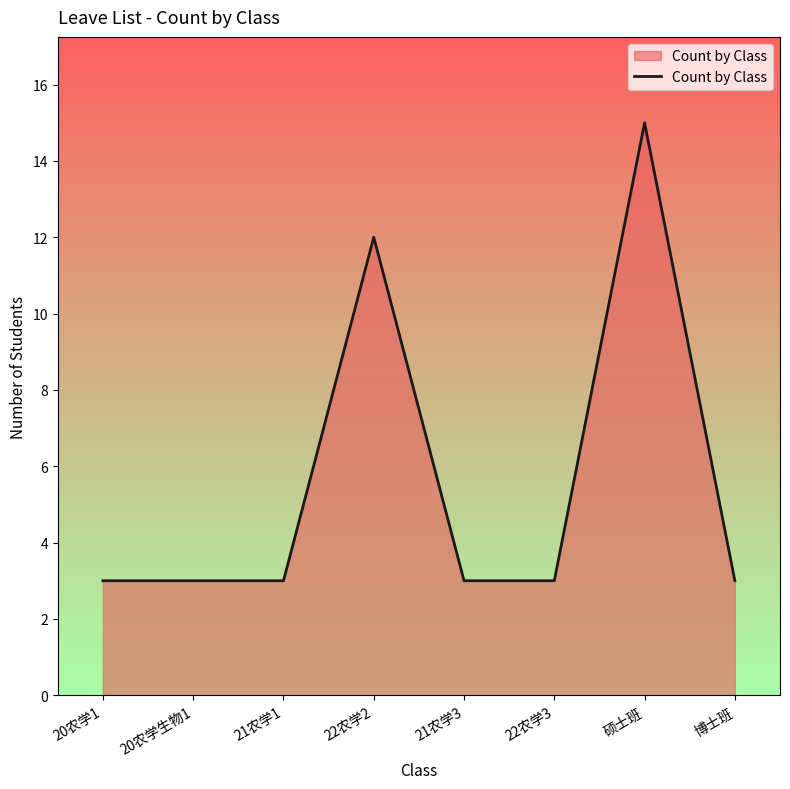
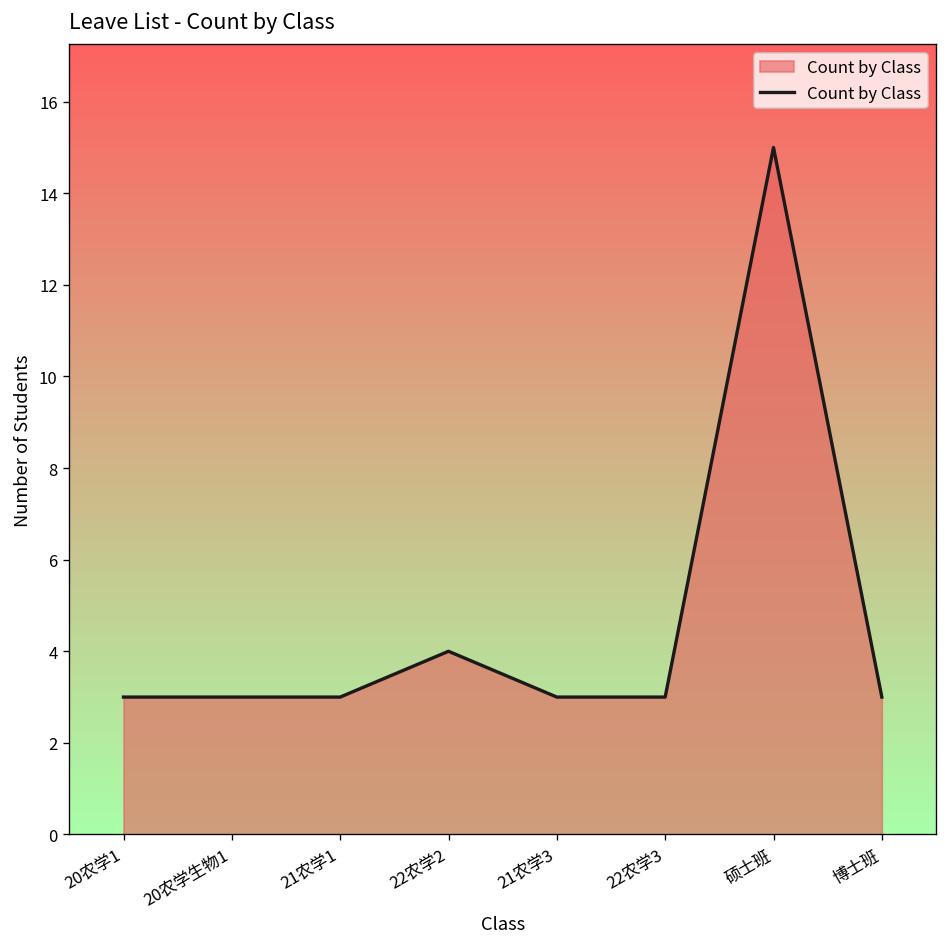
  {
    "20农学1": 3,
    "20农学生物1": 3,
    "21农学1": 3,
-   "22农学2": 12,
+   "22农学2": 4,
    "21农学3": 3,
    "22农学3": 3,
    "硕士班": 15,
    "博士班": 3
  }
